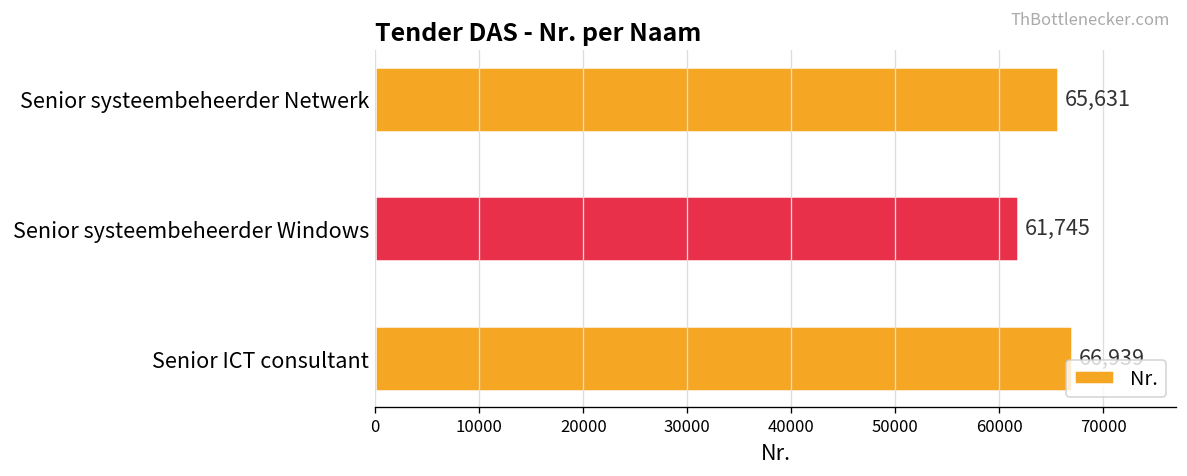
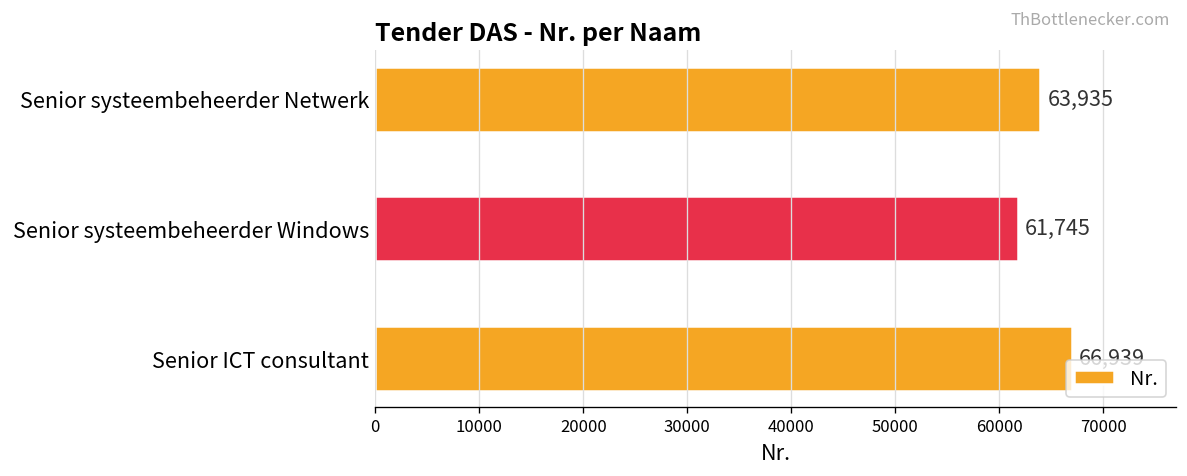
  {
-   "Senior systeembeheerder Netwerk": "65,631",
+   "Senior systeembeheerder Netwerk": "63,935",
    "Senior systeembeheerder Windows": "61,745"
  }
